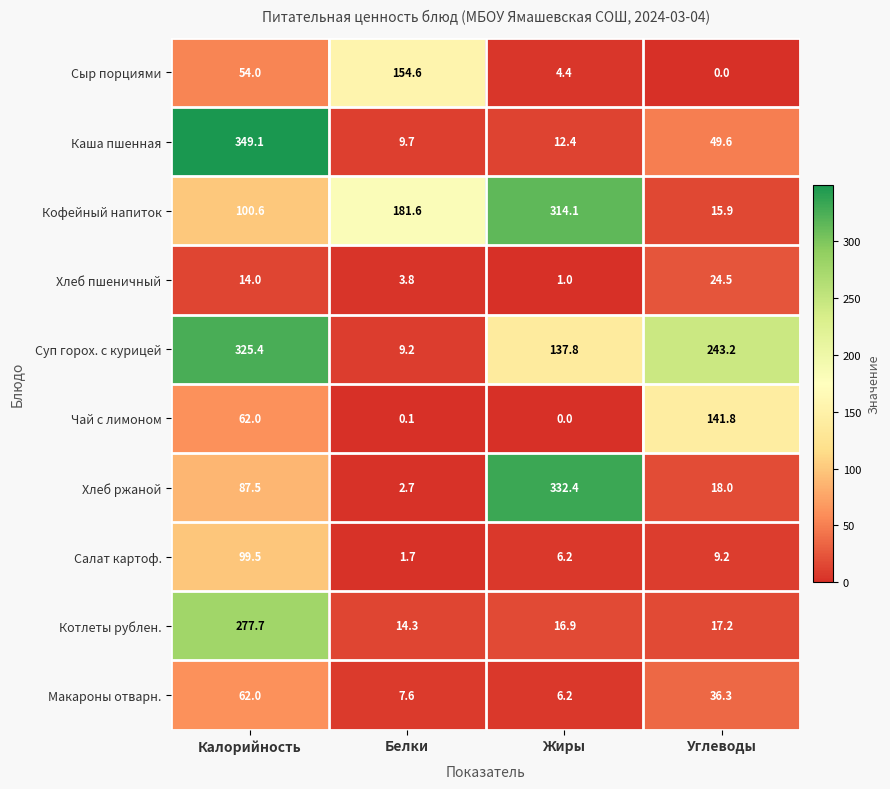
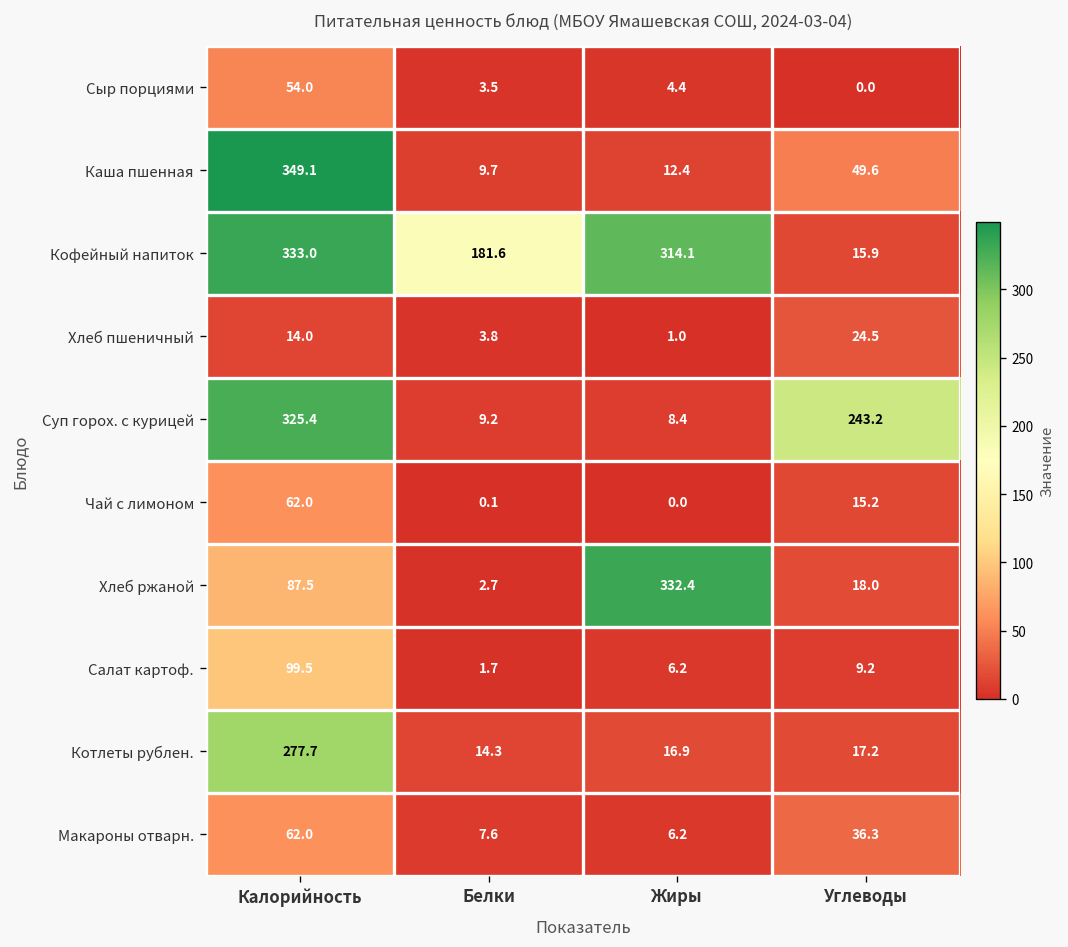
  {
    "Сыр порциями": {
      "Калорийность": 54.0,
-     "Белки": 154.6,
+     "Белки": 3.5,
      "Жиры": 4.4,
      "Углеводы": 0.0
    },
    "Каша пшенная": {
      "Калорийность": 349.1,
      "Белки": 9.7,
      "Жиры": 12.4,
      "Углеводы": 49.6
    },
    "Кофейный напиток": {
-     "Калорийность": 100.6,
+     "Калорийность": 333.0,
      "Белки": 181.6,
      "Жиры": 314.1,
      "Углеводы": 15.9
    },
    "Хлеб пшеничный": {
      "Калорийность": 14.0,
      "Белки": 3.8,
      "Жиры": 1.0,
      "Углеводы": 24.5
    },
    "Суп горох. с курицей": {
      "Калорийность": 325.4,
      "Белки": 9.2,
-     "Жиры": 137.8,
+     "Жиры": 8.4,
      "Углеводы": 243.2
    },
    "Чай с лимоном": {
      "Калорийность": 62.0,
      "Белки": 0.1,
      "Жиры": 0.0,
-     "Углеводы": 141.8
+     "Углеводы": 15.2
    },
    "Хлеб ржаной": {
      "Калорийность": 87.5,
      "Белки": 2.7,
      "Жиры": 332.4,
      "Углеводы": 18.0
    },
    "Салат картоф.": {
      "Калорийность": 99.5,
      "Белки": 1.7,
      "Жиры": 6.2,
      "Углеводы": 9.2
    },
    "Котлеты рублен.": {
      "Калорийность": 277.7,
      "Белки": 14.3,
      "Жиры": 16.9,
      "Углеводы": 17.2
    },
    "Макароны отварн.": {
      "Калорийность": 62.0,
      "Белки": 7.6,
      "Жиры": 6.2,
      "Углеводы": 36.3
    }
  }
